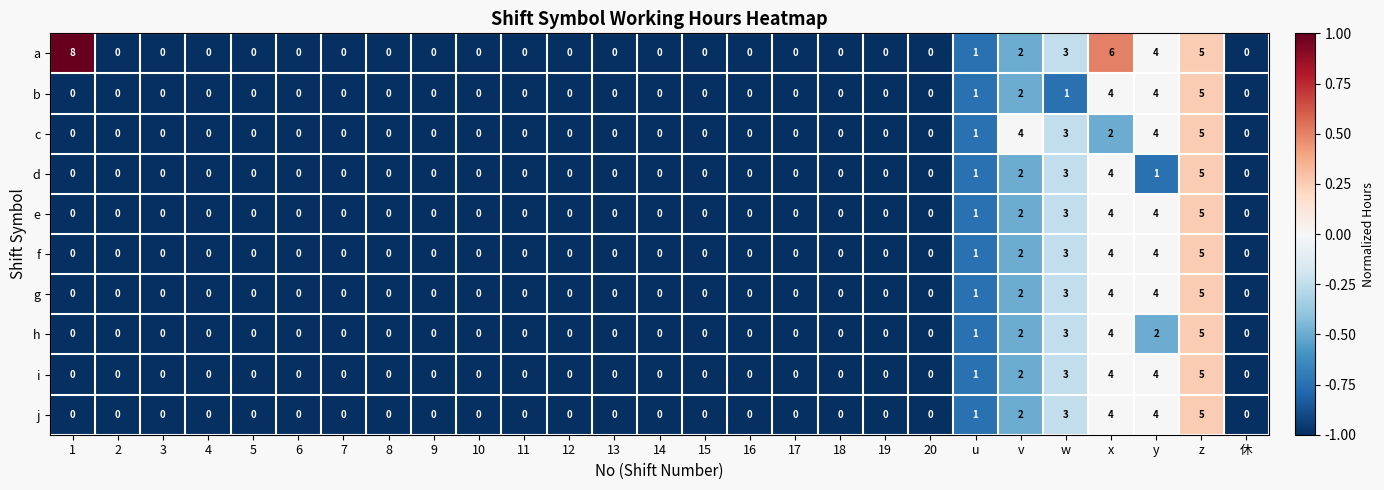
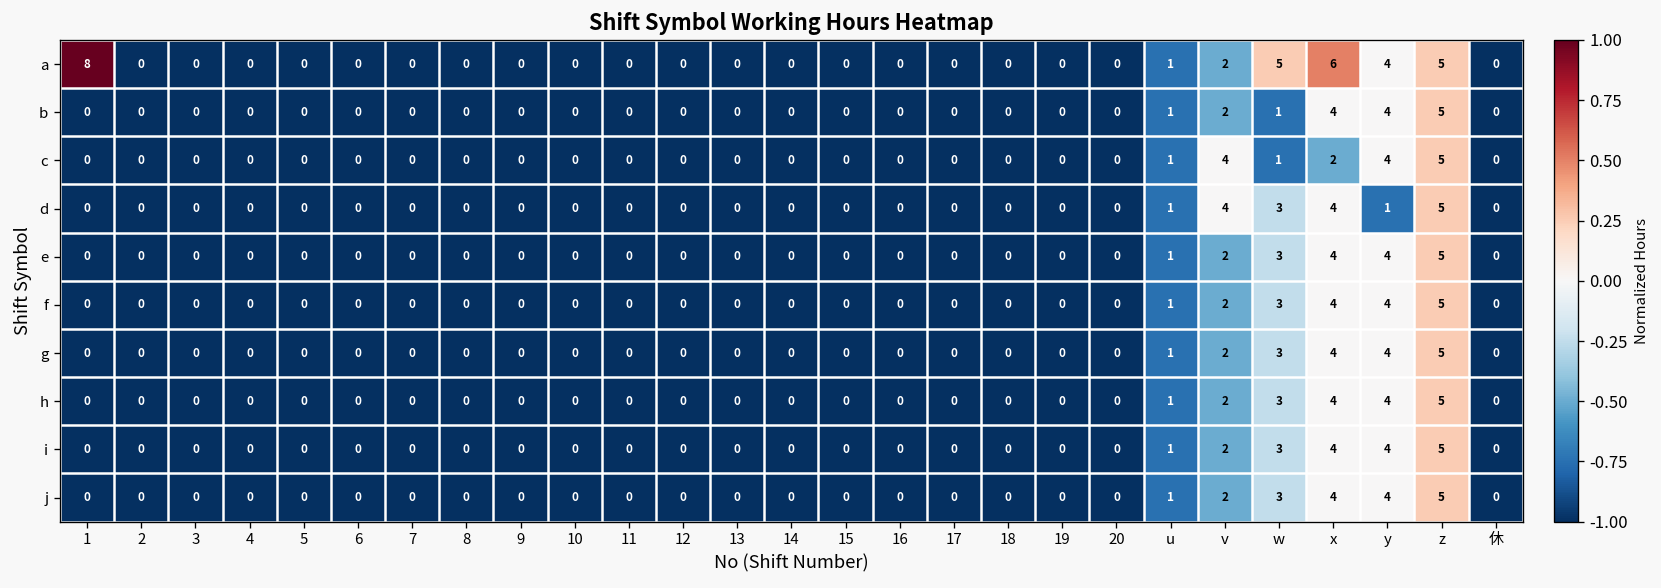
  {
    "a": {
      "1": 8,
      "2": 0,
      "3": 0,
      "4": 0,
      "5": 0,
      "6": 0,
      "7": 0,
      "8": 0,
      "9": 0,
      "10": 0,
      "11": 0,
      "12": 0,
      "13": 0,
      "14": 0,
      "15": 0,
      "16": 0,
      "17": 0,
      "18": 0,
      "19": 0,
      "20": 0,
      "u": 1,
      "v": 2,
-     "w": 3,
+     "w": 5,
      "x": 6,
      "y": 4,
      "z": 5,
      "休": 0
    },
    "c": {
      "1": 0,
      "2": 0,
      "3": 0,
      "4": 0,
      "5": 0,
      "6": 0,
      "7": 0,
      "8": 0,
      "9": 0,
      "10": 0,
      "11": 0,
      "12": 0,
      "13": 0,
      "14": 0,
      "15": 0,
      "16": 0,
      "17": 0,
      "18": 0,
      "19": 0,
      "20": 0,
      "u": 1,
      "v": 4,
-     "w": 3,
+     "w": 1,
      "x": 2,
      "y": 4,
      "z": 5,
      "休": 0
    },
    "d": {
      "1": 0,
      "2": 0,
      "3": 0,
      "4": 0,
      "5": 0,
      "6": 0,
      "7": 0,
      "8": 0,
      "9": 0,
      "10": 0,
      "11": 0,
      "12": 0,
      "13": 0,
      "14": 0,
      "15": 0,
      "16": 0,
      "17": 0,
      "18": 0,
      "19": 0,
      "20": 0,
      "u": 1,
-     "v": 2,
+     "v": 4,
      "w": 3,
      "x": 4,
      "y": 1,
      "z": 5,
      "休": 0
    },
    "h": {
      "1": 0,
      "2": 0,
      "3": 0,
      "4": 0,
      "5": 0,
      "6": 0,
      "7": 0,
      "8": 0,
      "9": 0,
      "10": 0,
      "11": 0,
      "12": 0,
      "13": 0,
      "14": 0,
      "15": 0,
      "16": 0,
      "17": 0,
      "18": 0,
      "19": 0,
      "20": 0,
      "u": 1,
      "v": 2,
      "w": 3,
      "x": 4,
-     "y": 2,
+     "y": 4,
      "z": 5,
      "休": 0
    }
  }
